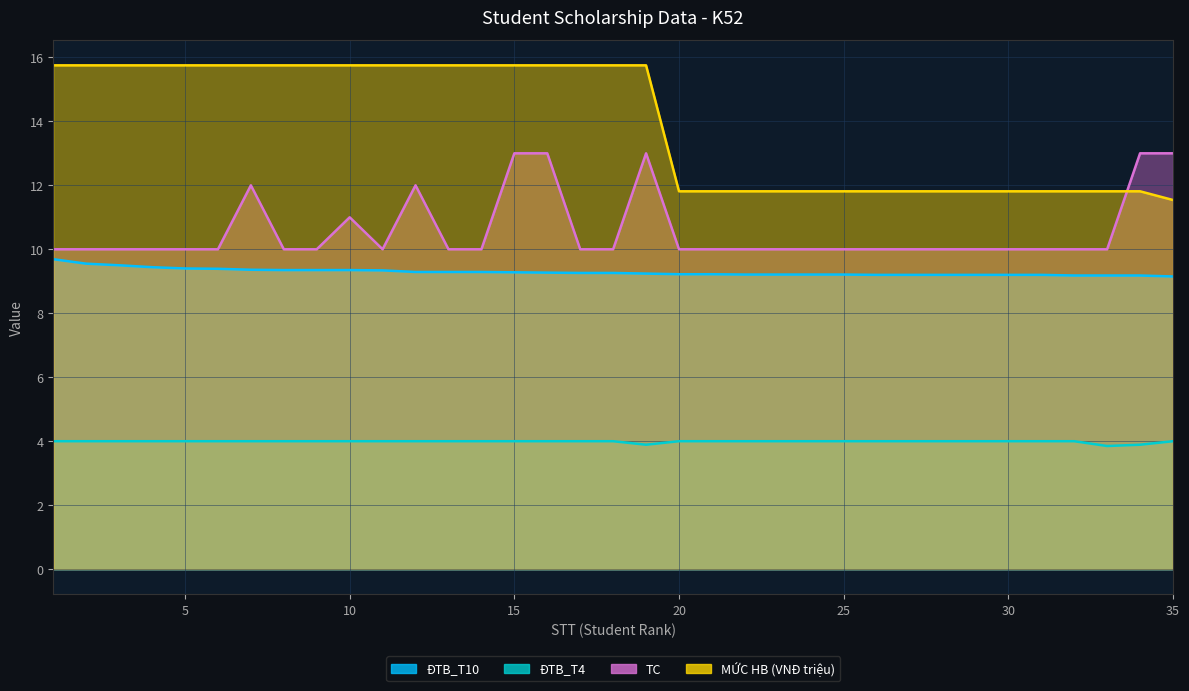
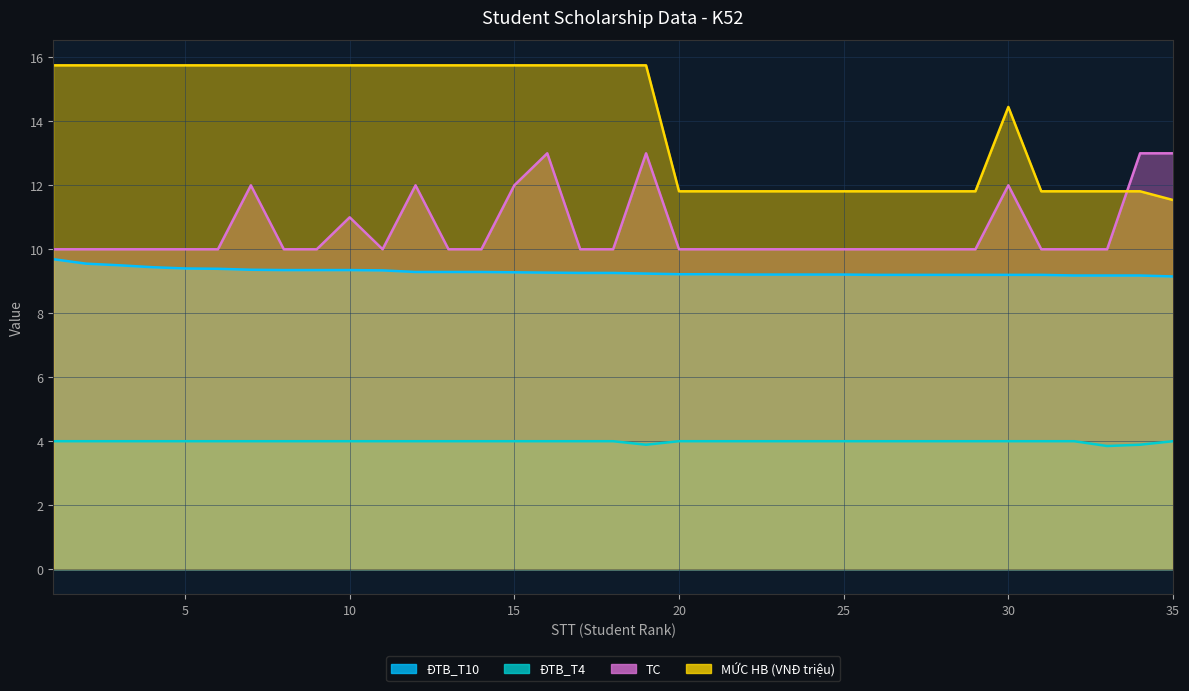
  {
    "TC": {
      "5": 10,
      "10": 11,
-     "15": 13,
+     "15": 12,
      "20": 10,
      "25": 10,
-     "30": 10,
+     "30": 12,
      "35": 13
    },
    "MỨC HB (VNĐ triệu)": {
      "5": 15.8,
      "10": 15.8,
      "15": 15.8,
      "20": 11.8,
      "25": 11.8,
-     "30": 11.8,
+     "30": 14.4,
      "35": 11.5
    }
  }
